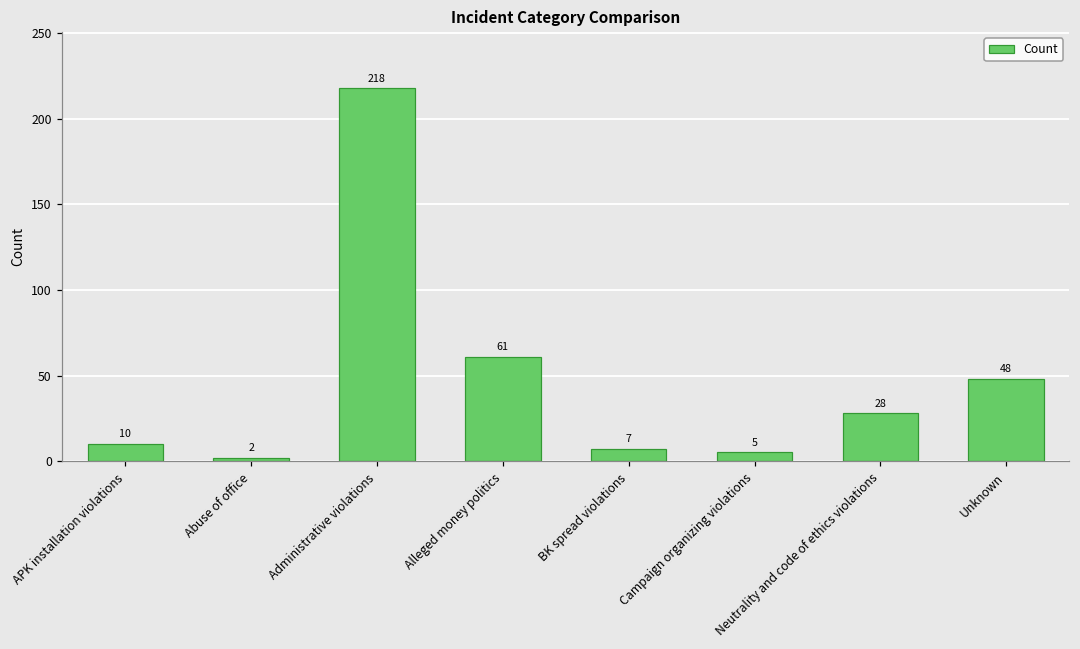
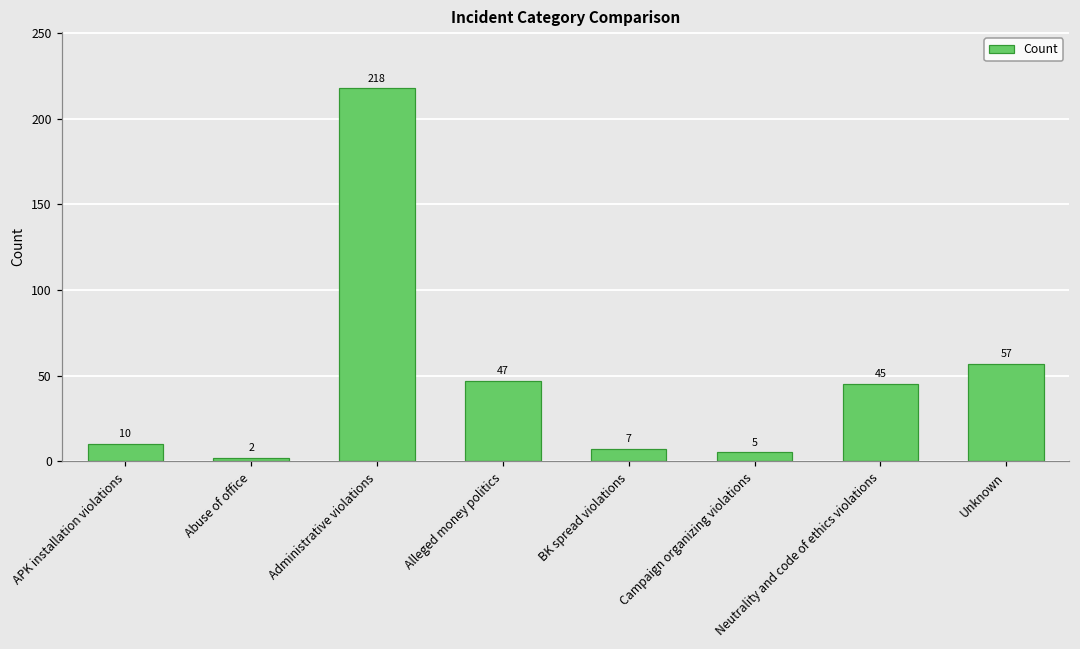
  {
    "APK installation violations": 10,
    "Abuse of office": 2,
    "Administrative violations": 218,
-   "Alleged money politics": 61,
+   "Alleged money politics": 47,
    "BK spread violations": 7,
    "Campaign organizing violations": 5,
-   "Neutrality and code of ethics violations": 28,
-   "Unknown": 48
+   "Neutrality and code of ethics violations": 45,
+   "Unknown": 57
  }
